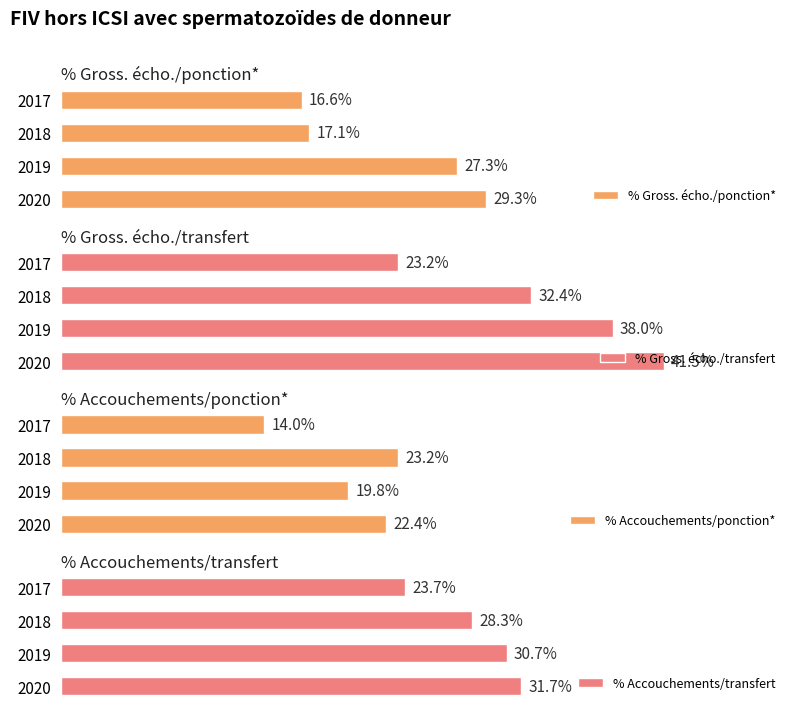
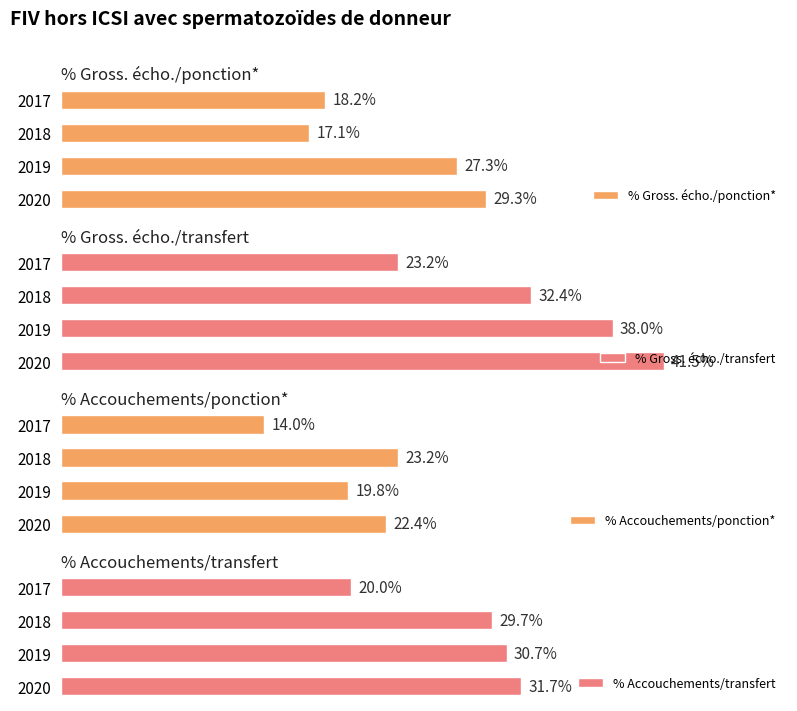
  {
    "% Gross. écho./ponction*": {
-     "2017": "16.6%",
+     "2017": "18.2%",
      "2018": "17.1%",
      "2019": "27.3%",
      "2020": "29.3%"
    },
    "% Gross. écho./transfert": {
      "2017": "23.2%",
      "2018": "32.4%",
      "2019": "38.0%",
      "2020": "41.5%"
    },
    "% Accouchements/ponction*": {
      "2017": "14.0%",
      "2018": "23.2%",
      "2019": "19.8%",
      "2020": "22.4%"
    },
    "% Accouchements/transfert": {
-     "2017": "23.7%",
-     "2018": "28.3%",
+     "2017": "20.0%",
+     "2018": "29.7%",
      "2019": "30.7%",
      "2020": "31.7%"
    }
  }
